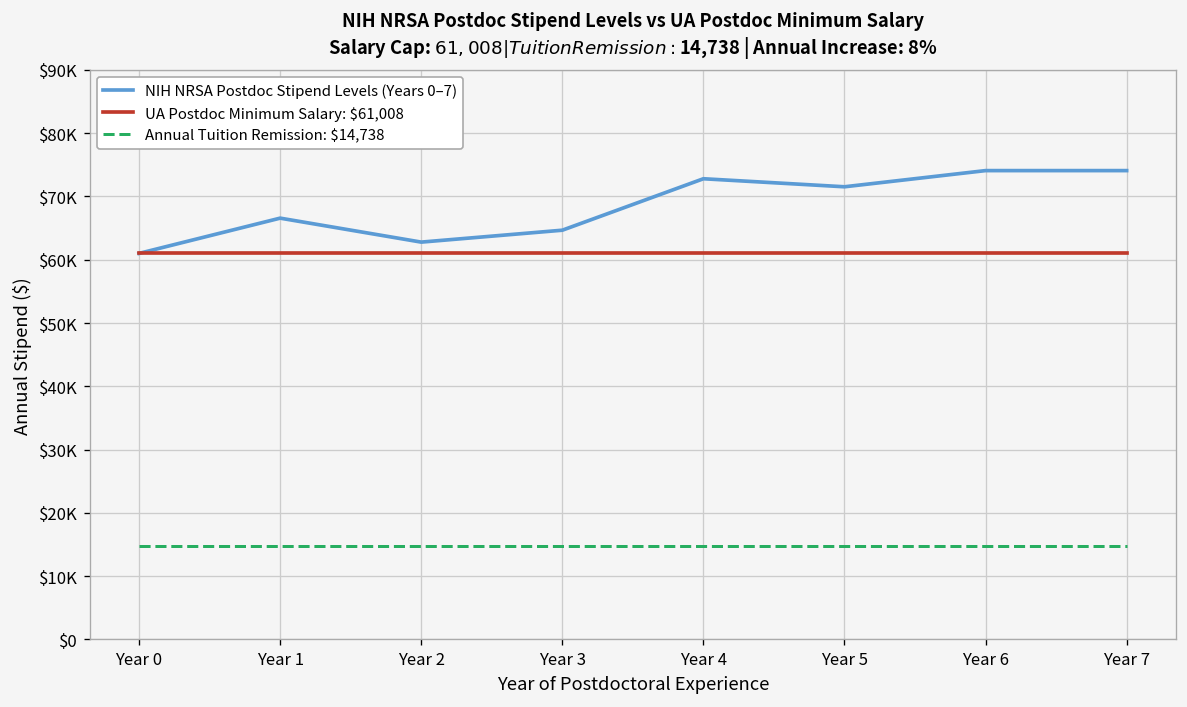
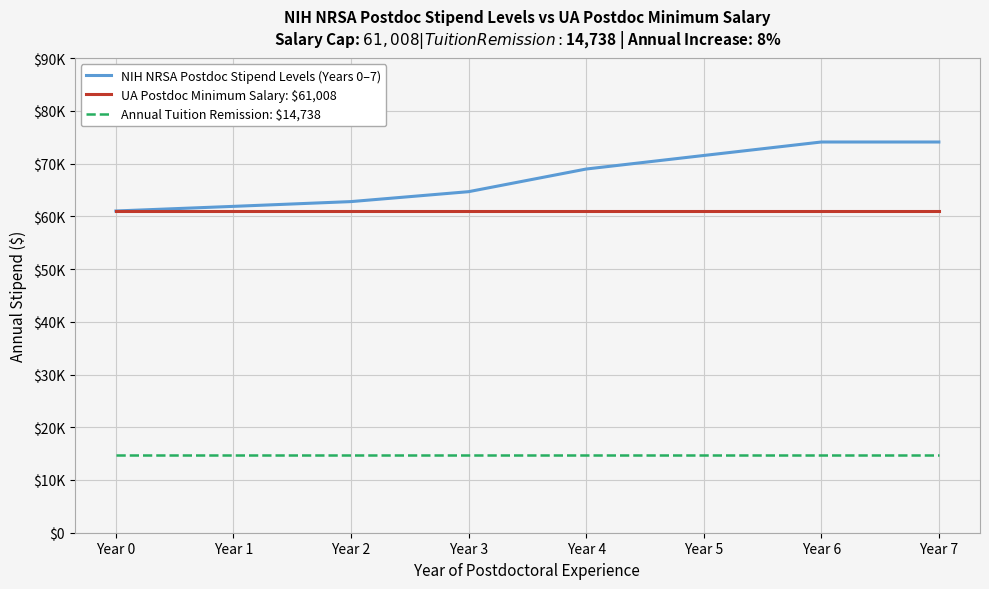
  {
    "NIH NRSA Postdoc Stipend Levels (Years 0–7)": {
-     "Year 1": "$67000",
+     "Year 1": "$62000",
      "Year 2": "$63000",
      "Year 3": "$65000",
-     "Year 4": "$73000",
+     "Year 4": "$69000",
      "Year 5": "$72000",
      "Year 6": "$74000",
      "Year 7": "$74000"
    },
    "UA Postdoc Minimum Salary: $61,008": {
      "Year 1": "$61000",
      "Year 2": "$61000",
      "Year 3": "$61000",
      "Year 4": "$61000",
      "Year 5": "$61000",
      "Year 6": "$61000",
      "Year 7": "$61000"
    },
    "Annual Tuition Remission: $14,738": {
      "Year 0": "$15000",
      "Year 1": "$15000",
      "Year 2": "$15000",
      "Year 3": "$15000",
      "Year 4": "$15000",
      "Year 5": "$15000",
      "Year 6": "$15000",
      "Year 7": "$15000"
    }
  }
